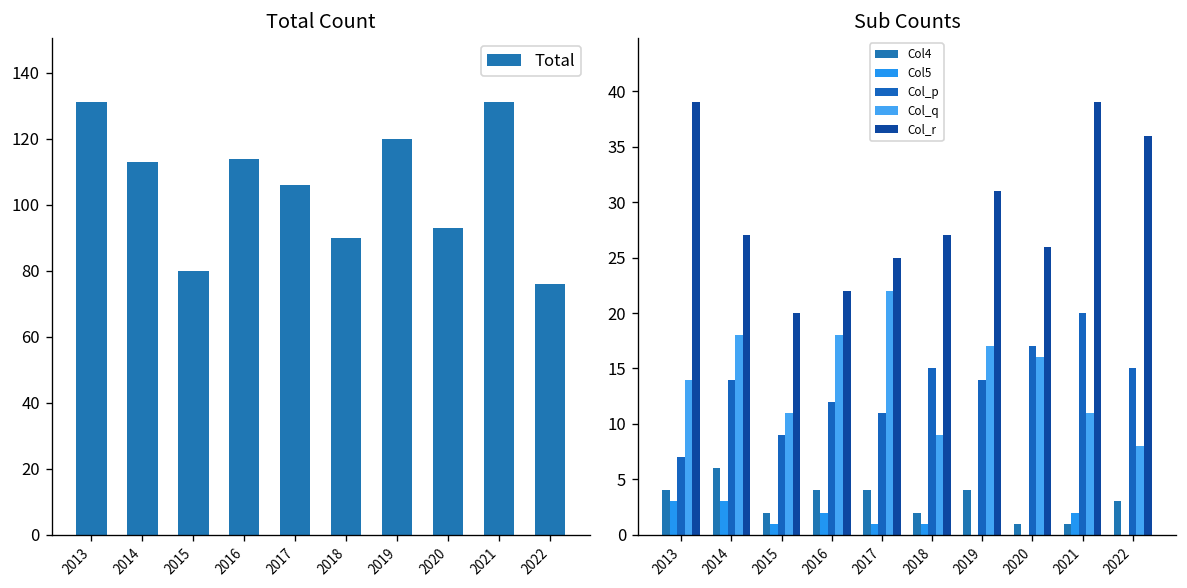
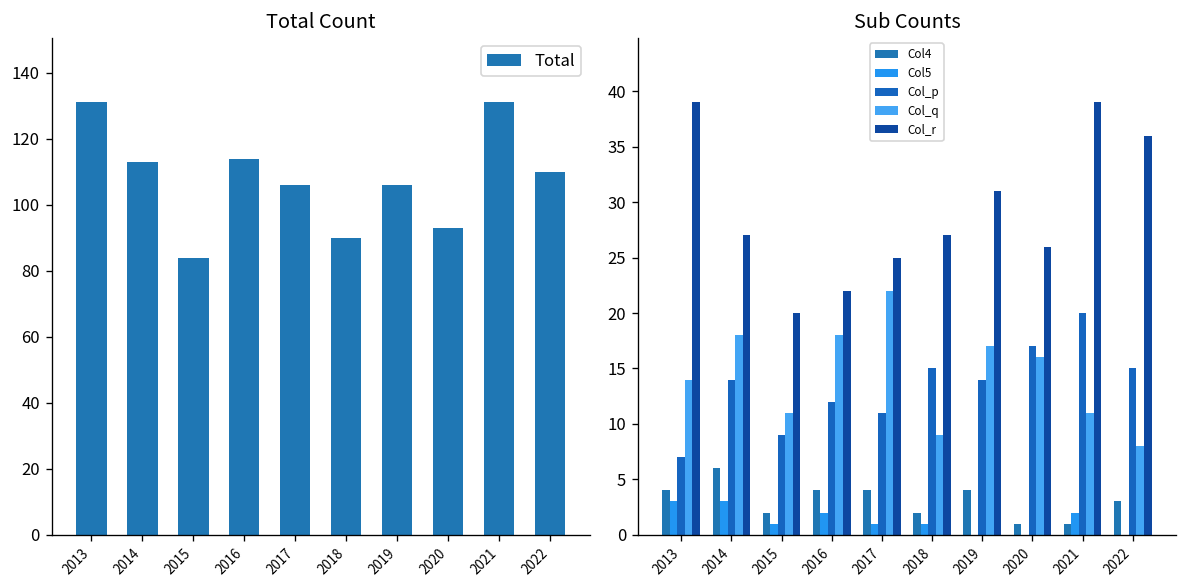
  {
    "Total Count": {
      "2013": 131,
      "2014": 113,
-     "2015": 80,
+     "2015": 84,
      "2016": 114,
      "2017": 106,
      "2018": 90,
-     "2019": 120,
+     "2019": 106,
      "2020": 93,
      "2021": 131,
-     "2022": 76
+     "2022": 110
    }
  }
